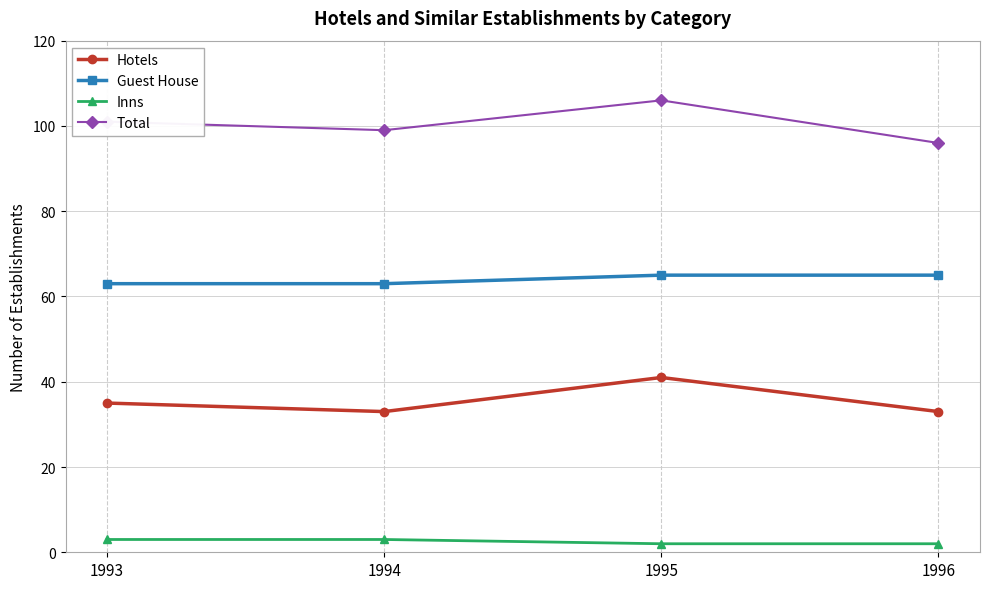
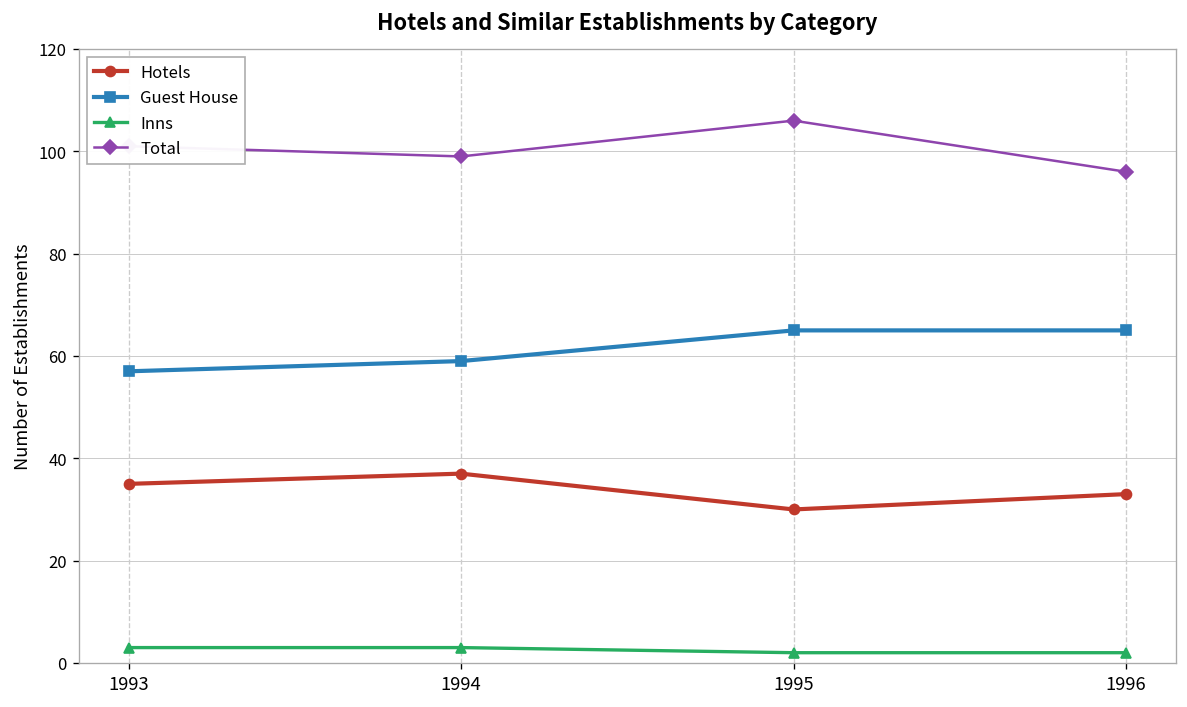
  {
    "Hotels": {
      "1993": 35,
-     "1994": 33,
-     "1995": 41,
+     "1994": 37,
+     "1995": 30,
      "1996": 33
    },
    "Guest House": {
-     "1993": 63,
-     "1994": 63,
+     "1993": 57,
+     "1994": 59,
      "1995": 65,
      "1996": 65
    },
    "Inns": {
      "1993": 3,
      "1994": 3,
      "1995": 2,
      "1996": 2
    },
    "Total": {
      "1994": 99,
      "1995": 106,
      "1996": 96
    }
  }
